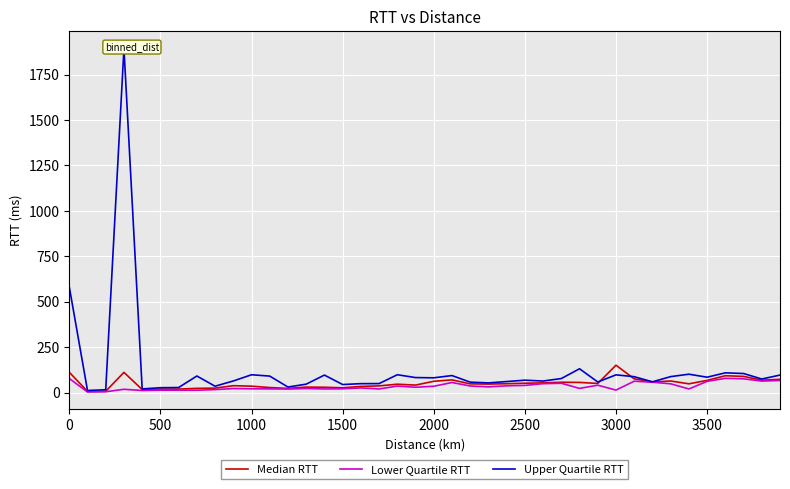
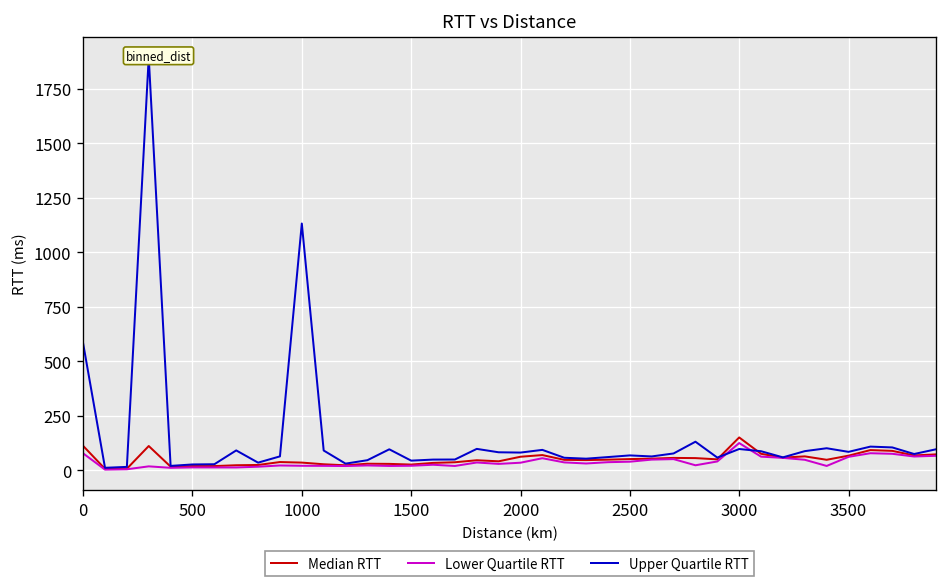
  {
    "Median RTT": {
      "0": 110,
      "1000": 40,
      "2000": 60,
      "3000": 150
    },
    "Lower Quartile RTT": {
      "0": 80,
      "1000": 20,
      "2000": 40,
-     "3000": 10
+     "3000": 130
    },
    "Upper Quartile RTT": {
      "0": 580,
-     "1000": 100,
+     "1000": 1130,
      "1500": 40,
      "2000": 80,
      "2500": 70,
      "3000": 100,
      "3500": 90
    }
  }
